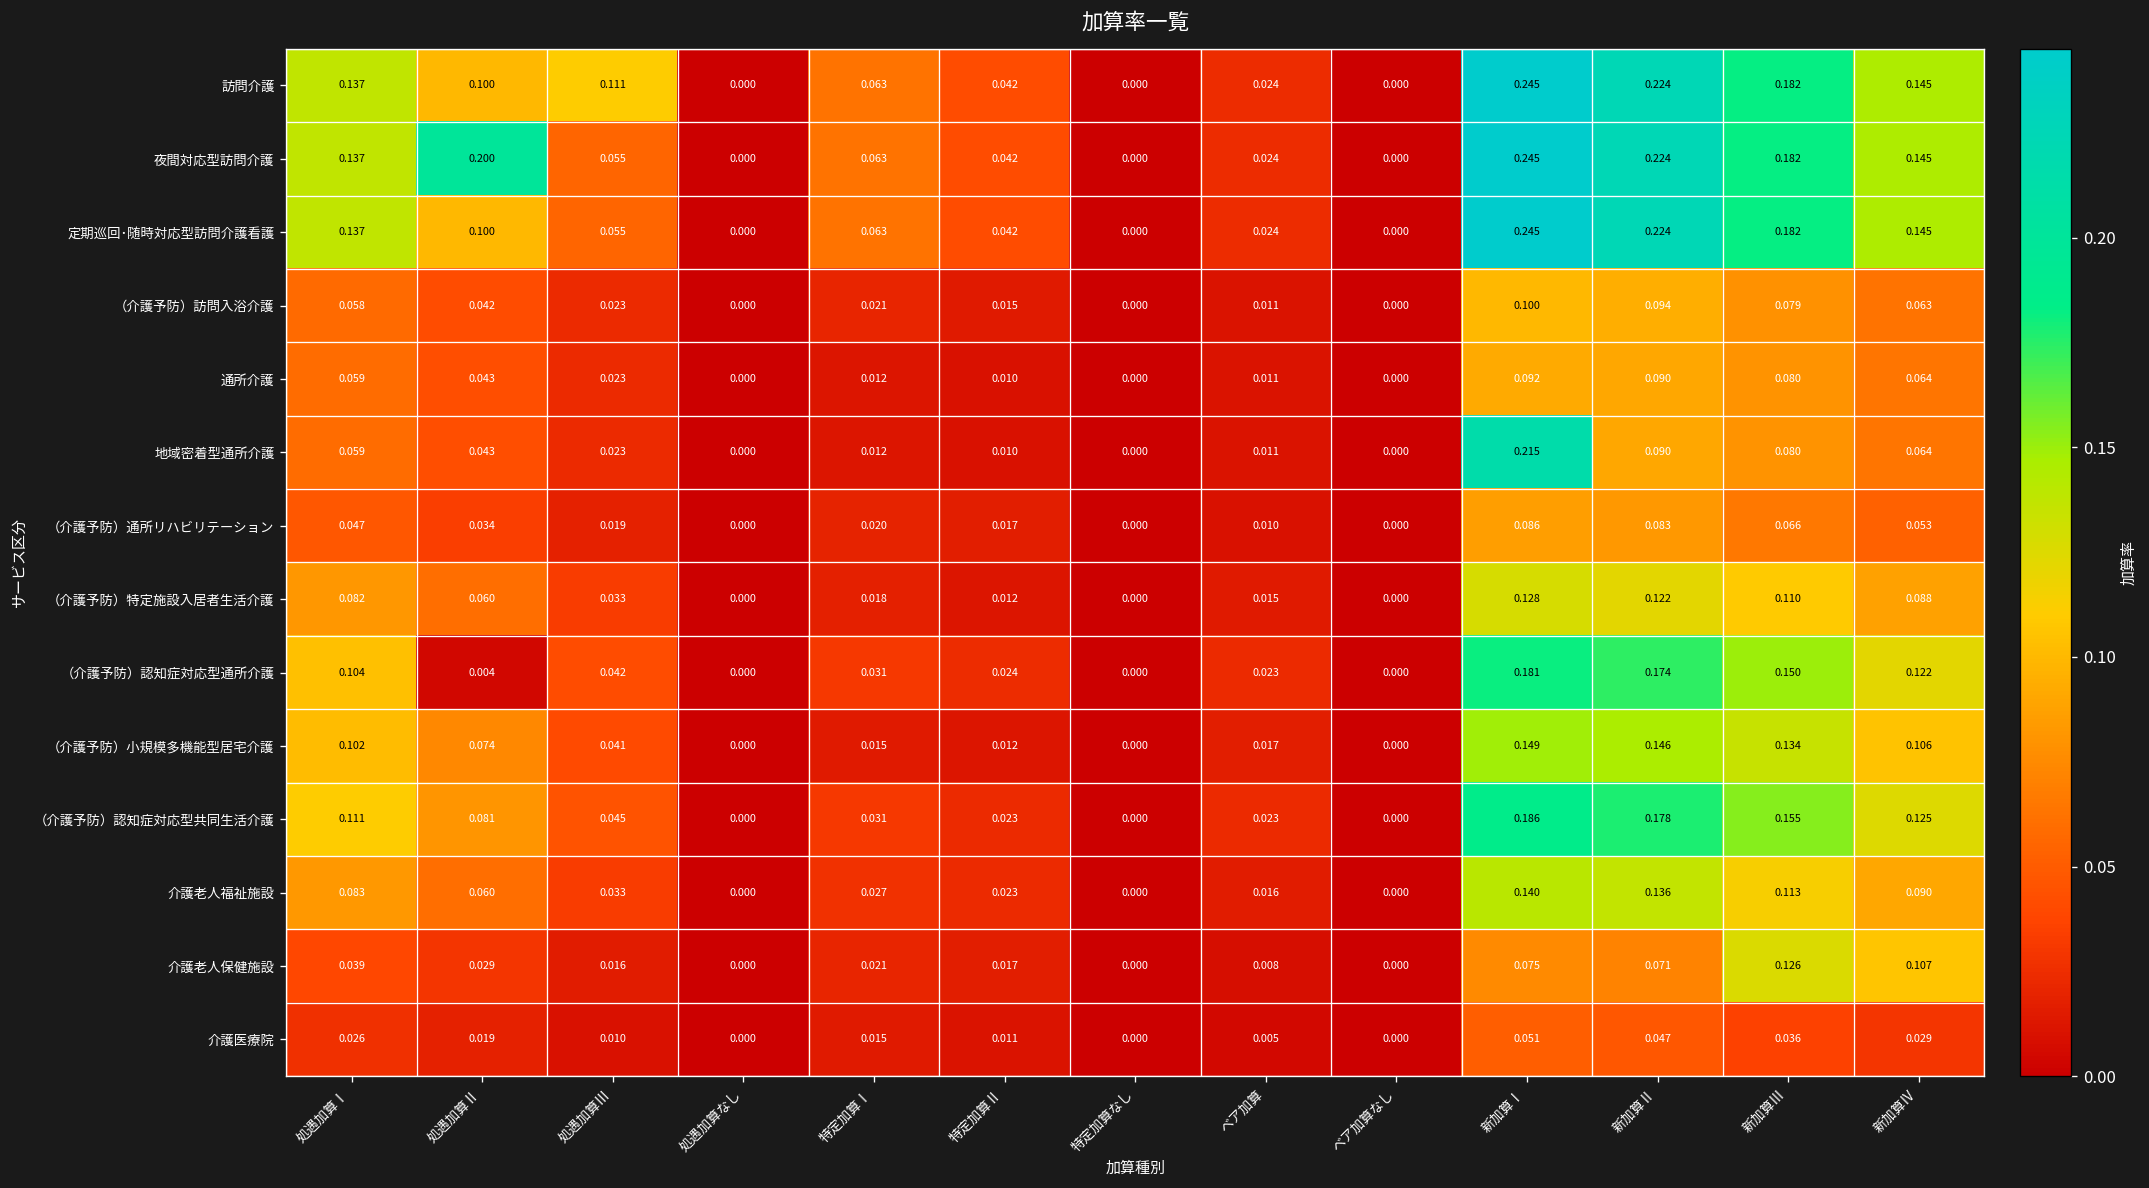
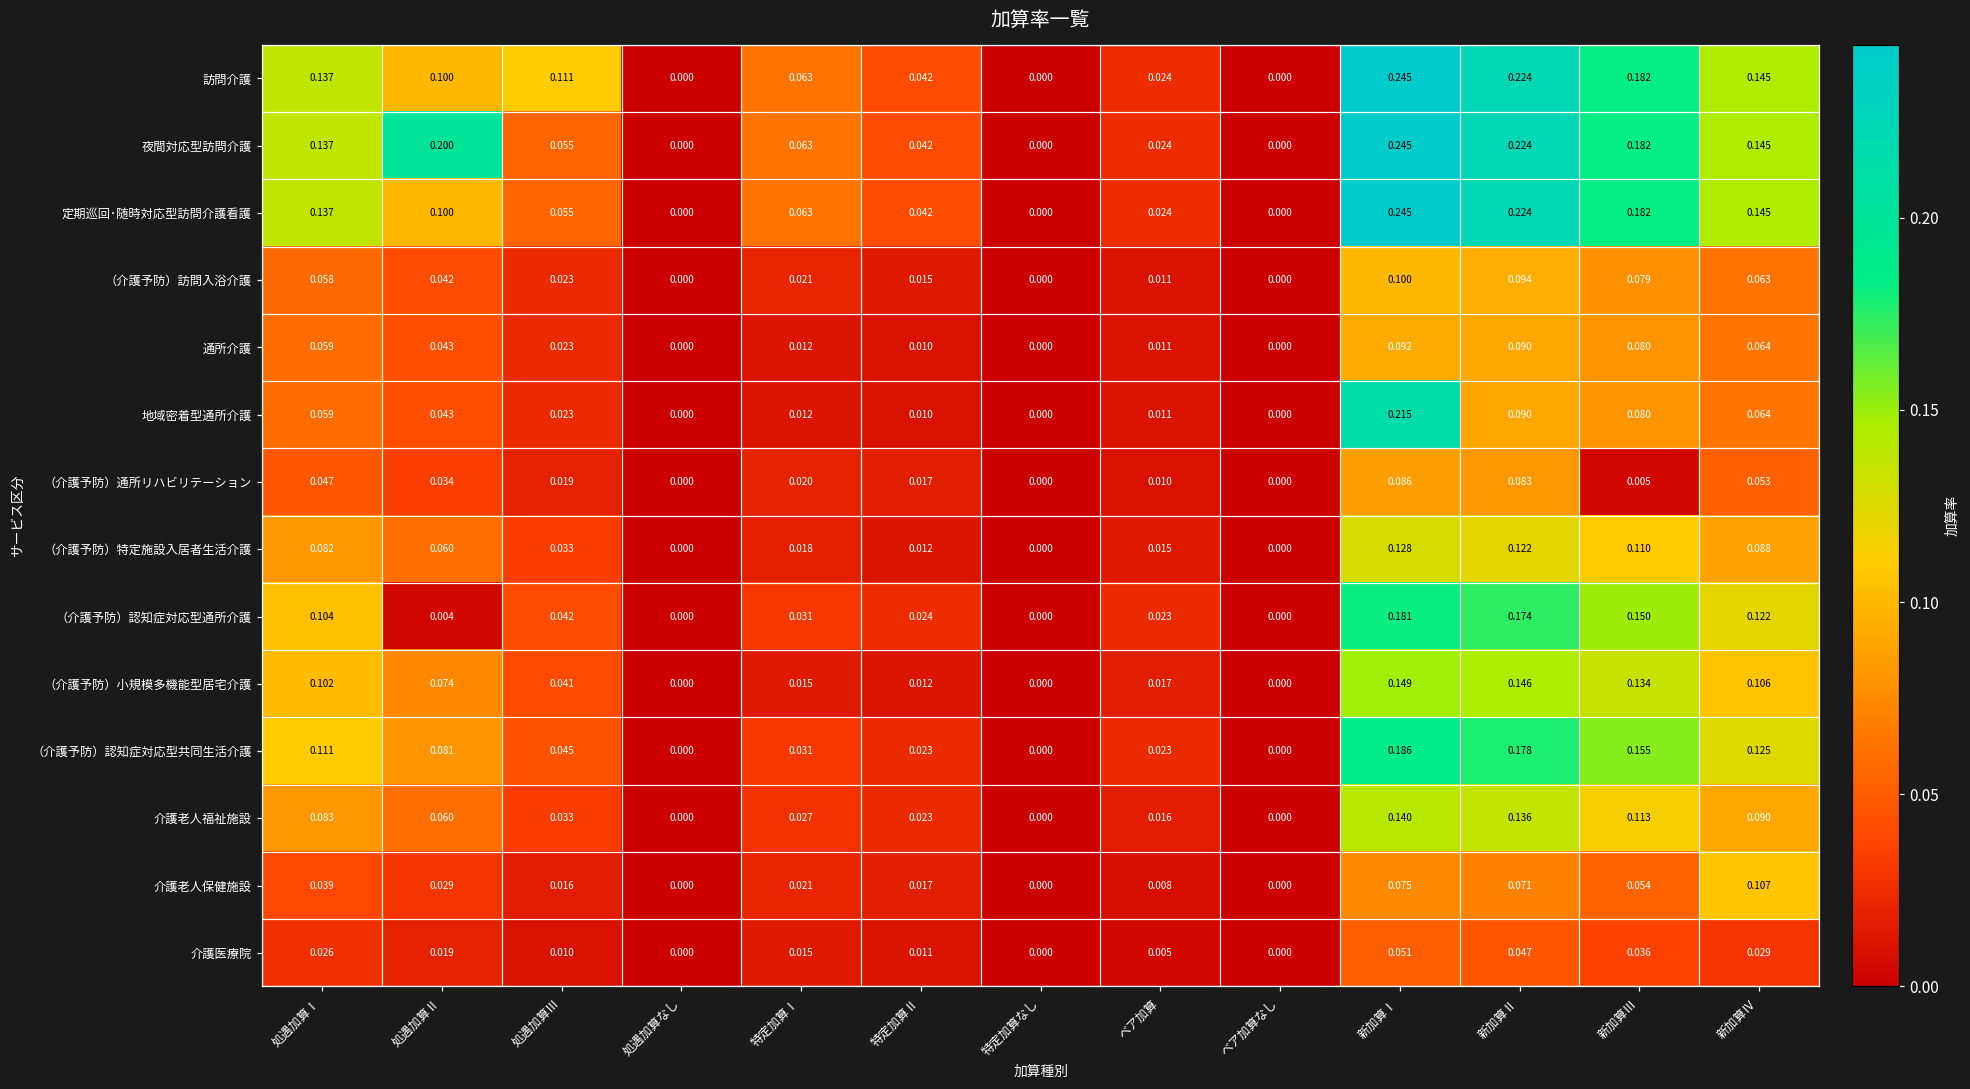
  {
    "訪問介護": {
      "処遇加算Ⅰ": 0.137,
      "処遇加算Ⅱ": 0.100,
      "処遇加算Ⅲ": 0.111,
      "処遇加算なし": 0.000,
      "特定加算Ⅰ": 0.063,
      "特定加算Ⅱ": 0.042,
      "特定加算なし": 0.000,
      "ベア加算": 0.024,
      "ベア加算なし": 0.000,
      "新加算Ⅰ": 0.245,
      "新加算Ⅱ": 0.224,
      "新加算Ⅲ": 0.182,
      "新加算Ⅳ": 0.145
    },
    "夜間対応型訪問介護": {
      "処遇加算Ⅰ": 0.137,
      "処遇加算Ⅱ": 0.200,
      "処遇加算Ⅲ": 0.055,
      "処遇加算なし": 0.000,
      "特定加算Ⅰ": 0.063,
      "特定加算Ⅱ": 0.042,
      "特定加算なし": 0.000,
      "ベア加算": 0.024,
      "ベア加算なし": 0.000,
      "新加算Ⅰ": 0.245,
      "新加算Ⅱ": 0.224,
      "新加算Ⅲ": 0.182,
      "新加算Ⅳ": 0.145
    },
    "定期巡回･随時対応型訪問介護看護": {
      "処遇加算Ⅰ": 0.137,
      "処遇加算Ⅱ": 0.100,
      "処遇加算Ⅲ": 0.055,
      "処遇加算なし": 0.000,
      "特定加算Ⅰ": 0.063,
      "特定加算Ⅱ": 0.042,
      "特定加算なし": 0.000,
      "ベア加算": 0.024,
      "ベア加算なし": 0.000,
      "新加算Ⅰ": 0.245,
      "新加算Ⅱ": 0.224,
      "新加算Ⅲ": 0.182,
      "新加算Ⅳ": 0.145
    },
    "（介護予防）訪問入浴介護": {
      "処遇加算Ⅰ": 0.058,
      "処遇加算Ⅱ": 0.042,
      "処遇加算Ⅲ": 0.023,
      "処遇加算なし": 0.000,
      "特定加算Ⅰ": 0.021,
      "特定加算Ⅱ": 0.015,
      "特定加算なし": 0.000,
      "ベア加算": 0.011,
      "ベア加算なし": 0.000,
      "新加算Ⅰ": 0.100,
      "新加算Ⅱ": 0.094,
      "新加算Ⅲ": 0.079,
      "新加算Ⅳ": 0.063
    },
    "通所介護": {
      "処遇加算Ⅰ": 0.059,
      "処遇加算Ⅱ": 0.043,
      "処遇加算Ⅲ": 0.023,
      "処遇加算なし": 0.000,
      "特定加算Ⅰ": 0.012,
      "特定加算Ⅱ": 0.010,
      "特定加算なし": 0.000,
      "ベア加算": 0.011,
      "ベア加算なし": 0.000,
      "新加算Ⅰ": 0.092,
      "新加算Ⅱ": 0.090,
      "新加算Ⅲ": 0.080,
      "新加算Ⅳ": 0.064
    },
    "地域密着型通所介護": {
      "処遇加算Ⅰ": 0.059,
      "処遇加算Ⅱ": 0.043,
      "処遇加算Ⅲ": 0.023,
      "処遇加算なし": 0.000,
      "特定加算Ⅰ": 0.012,
      "特定加算Ⅱ": 0.010,
      "特定加算なし": 0.000,
      "ベア加算": 0.011,
      "ベア加算なし": 0.000,
      "新加算Ⅰ": 0.215,
      "新加算Ⅱ": 0.090,
      "新加算Ⅲ": 0.080,
      "新加算Ⅳ": 0.064
    },
    "（介護予防）通所リハビリテーション": {
      "処遇加算Ⅰ": 0.047,
      "処遇加算Ⅱ": 0.034,
      "処遇加算Ⅲ": 0.019,
      "処遇加算なし": 0.000,
      "特定加算Ⅰ": 0.020,
      "特定加算Ⅱ": 0.017,
      "特定加算なし": 0.000,
      "ベア加算": 0.010,
      "ベア加算なし": 0.000,
      "新加算Ⅰ": 0.086,
      "新加算Ⅱ": 0.083,
-     "新加算Ⅲ": 0.066,
+     "新加算Ⅲ": 0.005,
      "新加算Ⅳ": 0.053
    },
    "（介護予防）特定施設入居者生活介護": {
      "処遇加算Ⅰ": 0.082,
      "処遇加算Ⅱ": 0.060,
      "処遇加算Ⅲ": 0.033,
      "処遇加算なし": 0.000,
      "特定加算Ⅰ": 0.018,
      "特定加算Ⅱ": 0.012,
      "特定加算なし": 0.000,
      "ベア加算": 0.015,
      "ベア加算なし": 0.000,
      "新加算Ⅰ": 0.128,
      "新加算Ⅱ": 0.122,
      "新加算Ⅲ": 0.110,
      "新加算Ⅳ": 0.088
    },
    "（介護予防）認知症対応型通所介護": {
      "処遇加算Ⅰ": 0.104,
      "処遇加算Ⅱ": 0.004,
      "処遇加算Ⅲ": 0.042,
      "処遇加算なし": 0.000,
      "特定加算Ⅰ": 0.031,
      "特定加算Ⅱ": 0.024,
      "特定加算なし": 0.000,
      "ベア加算": 0.023,
      "ベア加算なし": 0.000,
      "新加算Ⅰ": 0.181,
      "新加算Ⅱ": 0.174,
      "新加算Ⅲ": 0.150,
      "新加算Ⅳ": 0.122
    },
    "（介護予防）小規模多機能型居宅介護": {
      "処遇加算Ⅰ": 0.102,
      "処遇加算Ⅱ": 0.074,
      "処遇加算Ⅲ": 0.041,
      "処遇加算なし": 0.000,
      "特定加算Ⅰ": 0.015,
      "特定加算Ⅱ": 0.012,
      "特定加算なし": 0.000,
      "ベア加算": 0.017,
      "ベア加算なし": 0.000,
      "新加算Ⅰ": 0.149,
      "新加算Ⅱ": 0.146,
      "新加算Ⅲ": 0.134,
      "新加算Ⅳ": 0.106
    },
    "（介護予防）認知症対応型共同生活介護": {
      "処遇加算Ⅰ": 0.111,
      "処遇加算Ⅱ": 0.081,
      "処遇加算Ⅲ": 0.045,
      "処遇加算なし": 0.000,
      "特定加算Ⅰ": 0.031,
      "特定加算Ⅱ": 0.023,
      "特定加算なし": 0.000,
      "ベア加算": 0.023,
      "ベア加算なし": 0.000,
      "新加算Ⅰ": 0.186,
      "新加算Ⅱ": 0.178,
      "新加算Ⅲ": 0.155,
      "新加算Ⅳ": 0.125
    },
    "介護老人福祉施設": {
      "処遇加算Ⅰ": 0.083,
      "処遇加算Ⅱ": 0.060,
      "処遇加算Ⅲ": 0.033,
      "処遇加算なし": 0.000,
      "特定加算Ⅰ": 0.027,
      "特定加算Ⅱ": 0.023,
      "特定加算なし": 0.000,
      "ベア加算": 0.016,
      "ベア加算なし": 0.000,
      "新加算Ⅰ": 0.140,
      "新加算Ⅱ": 0.136,
      "新加算Ⅲ": 0.113,
      "新加算Ⅳ": 0.090
    },
    "介護老人保健施設": {
      "処遇加算Ⅰ": 0.039,
      "処遇加算Ⅱ": 0.029,
      "処遇加算Ⅲ": 0.016,
      "処遇加算なし": 0.000,
      "特定加算Ⅰ": 0.021,
      "特定加算Ⅱ": 0.017,
      "特定加算なし": 0.000,
      "ベア加算": 0.008,
      "ベア加算なし": 0.000,
      "新加算Ⅰ": 0.075,
      "新加算Ⅱ": 0.071,
-     "新加算Ⅲ": 0.126,
+     "新加算Ⅲ": 0.054,
      "新加算Ⅳ": 0.107
    },
    "介護医療院": {
      "処遇加算Ⅰ": 0.026,
      "処遇加算Ⅱ": 0.019,
      "処遇加算Ⅲ": 0.010,
      "処遇加算なし": 0.000,
      "特定加算Ⅰ": 0.015,
      "特定加算Ⅱ": 0.011,
      "特定加算なし": 0.000,
      "ベア加算": 0.005,
      "ベア加算なし": 0.000,
      "新加算Ⅰ": 0.051,
      "新加算Ⅱ": 0.047,
      "新加算Ⅲ": 0.036,
      "新加算Ⅳ": 0.029
    }
  }
